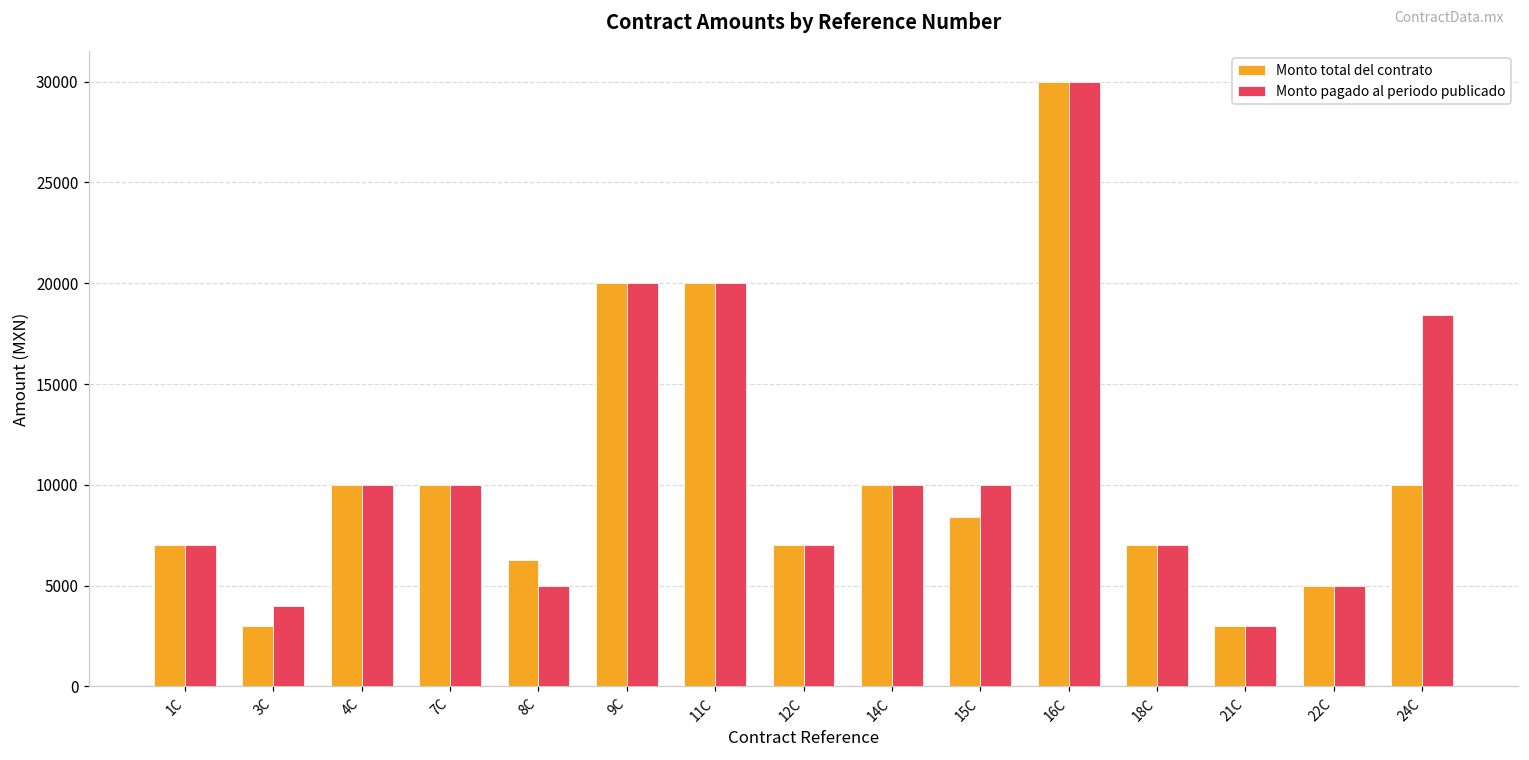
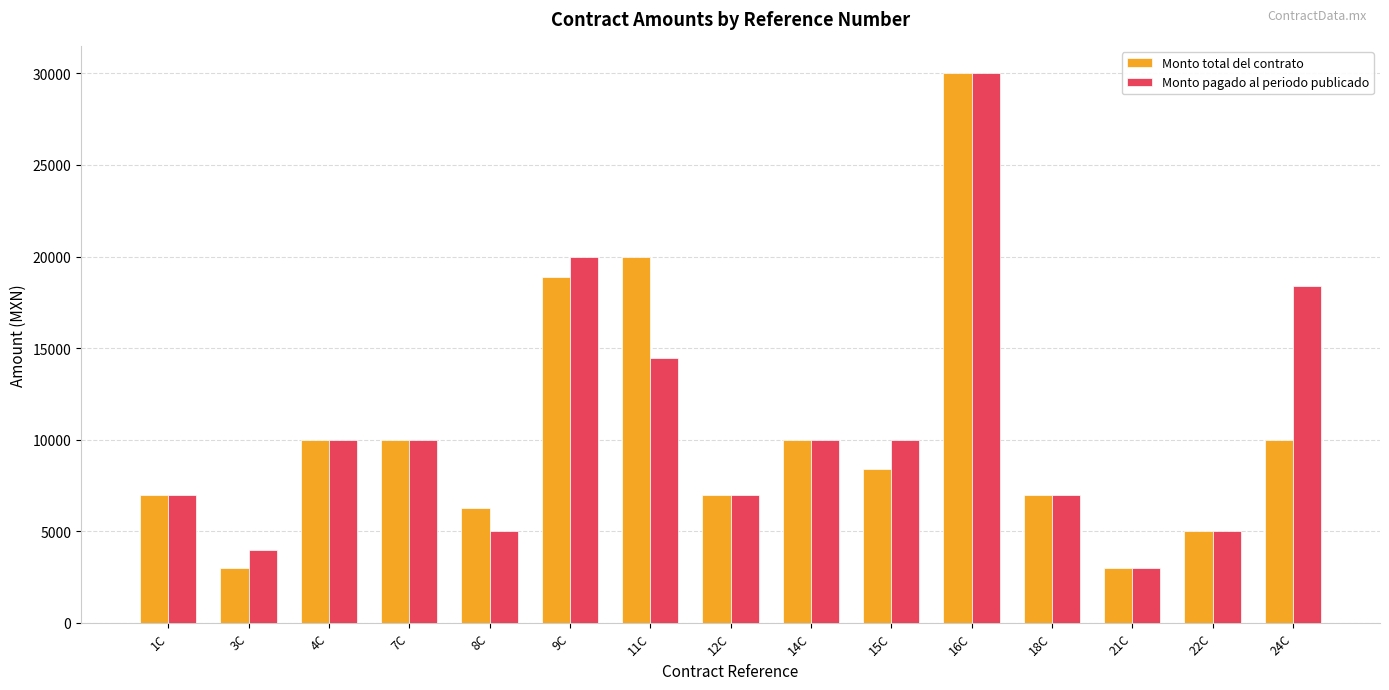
  {
    "Monto total del contrato": {
      "1C": 7000,
      "3C": 3000,
      "4C": 10000,
      "7C": 10000,
      "8C": 6300,
-     "9C": 20000,
+     "9C": 18900,
      "11C": 20000,
      "12C": 7000,
      "14C": 10000,
      "15C": 8400,
      "16C": 30000,
      "18C": 7000,
      "21C": 3000,
      "22C": 5000,
      "24C": 10000
    },
    "Monto pagado al periodo publicado": {
      "1C": 7000,
      "3C": 4000,
      "4C": 10000,
      "7C": 10000,
      "8C": 5000,
      "9C": 20000,
-     "11C": 20000,
+     "11C": 14500,
      "12C": 7000,
      "14C": 10000,
      "15C": 10000,
      "16C": 30000,
      "18C": 7000,
      "21C": 3000,
      "22C": 5000,
      "24C": 18400
    }
  }
